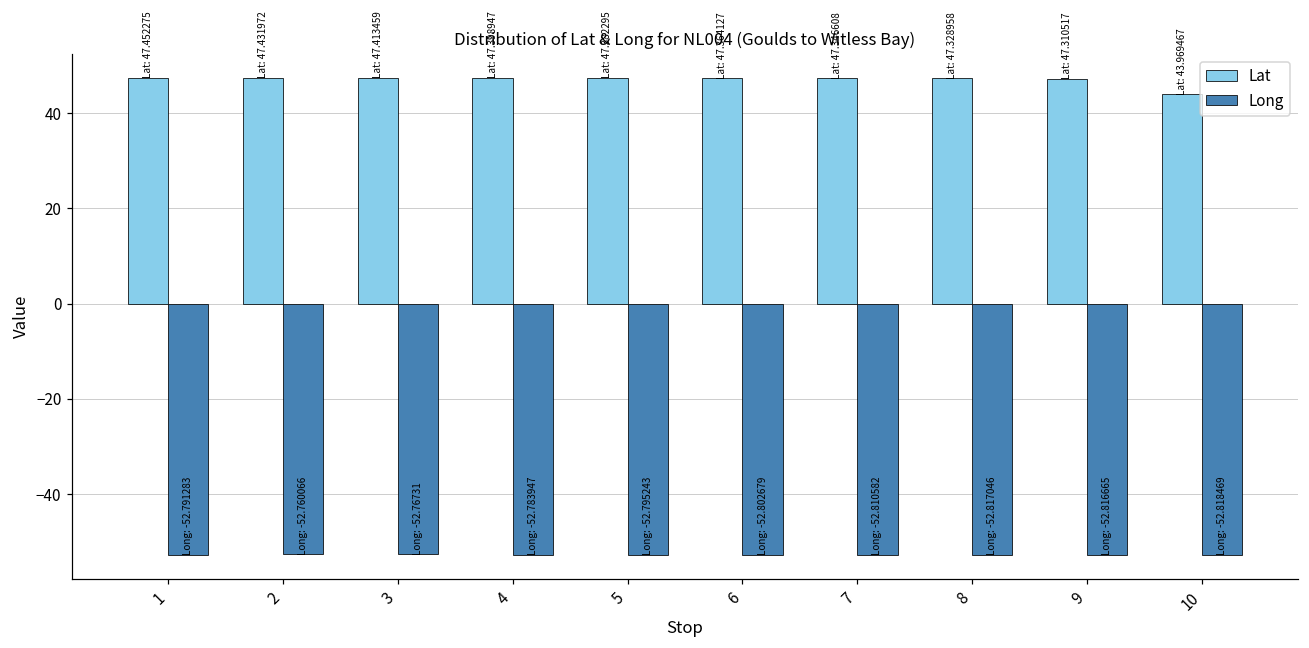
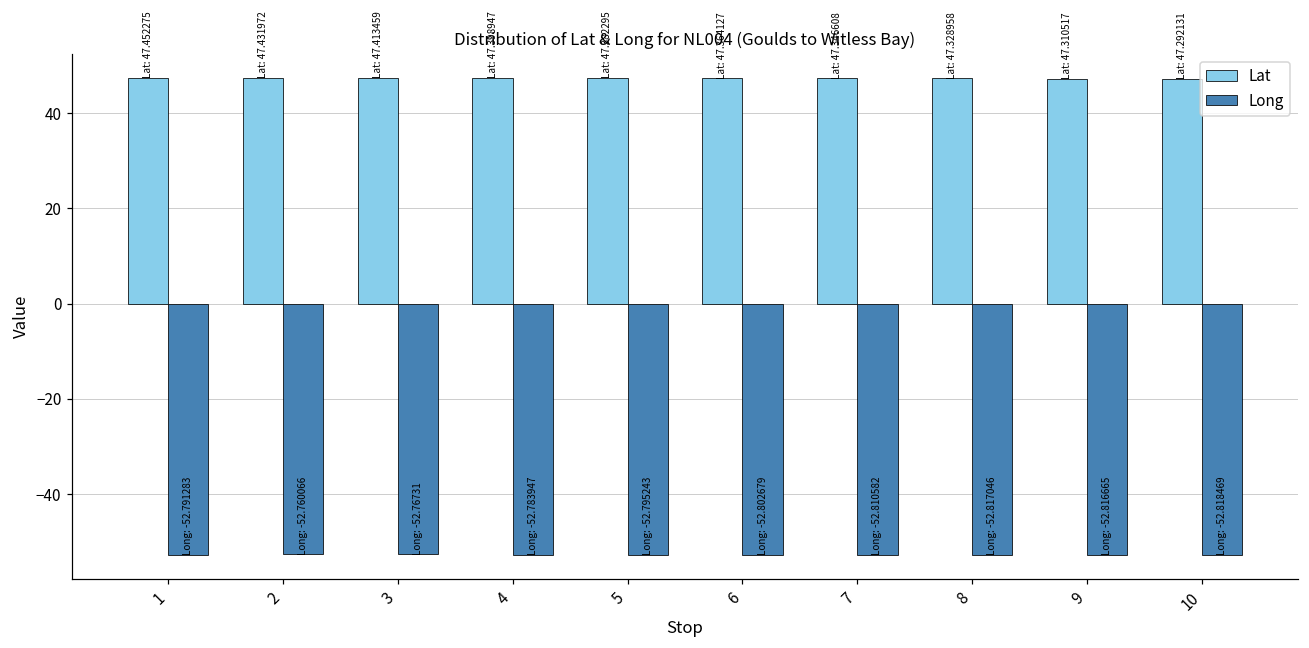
  {
    "Lat": {
      "1": 47.452275,
      "2": 47.431972,
      "3": 47.413459,
      "4": 47.398947,
      "5": 47.382295,
      "6": 47.364127,
      "7": 47.346608,
      "8": 47.328958,
      "9": 47.310517,
-     "10": 43.969467
+     "10": 47.292131
    },
    "Long": {
      "1": -52.791283,
      "2": -52.760066,
      "3": -52.76731,
      "4": -52.783947,
      "5": -52.795243,
      "6": -52.802679,
      "7": -52.810582,
      "8": -52.817046,
      "9": -52.816665,
      "10": -52.818469
    }
  }
